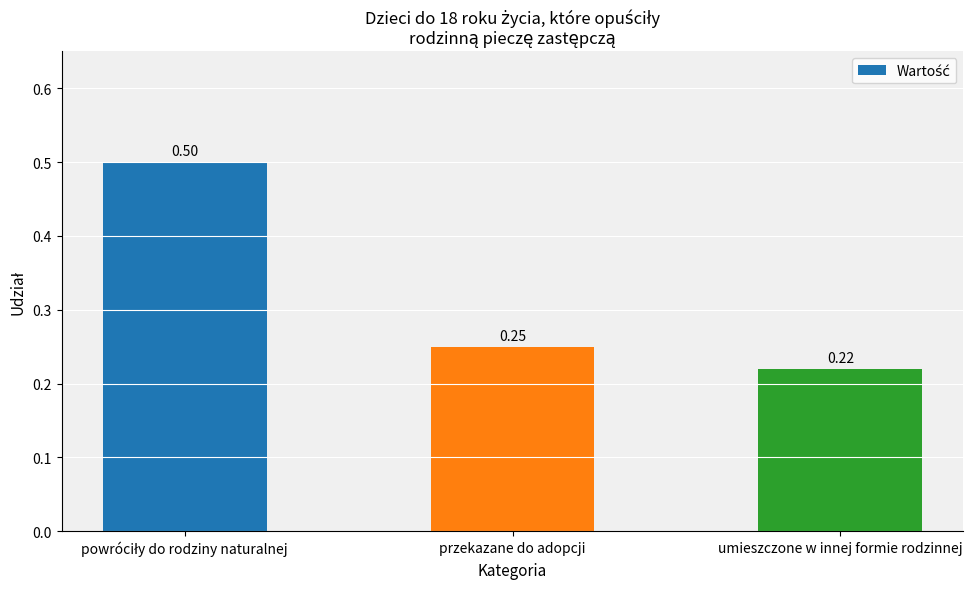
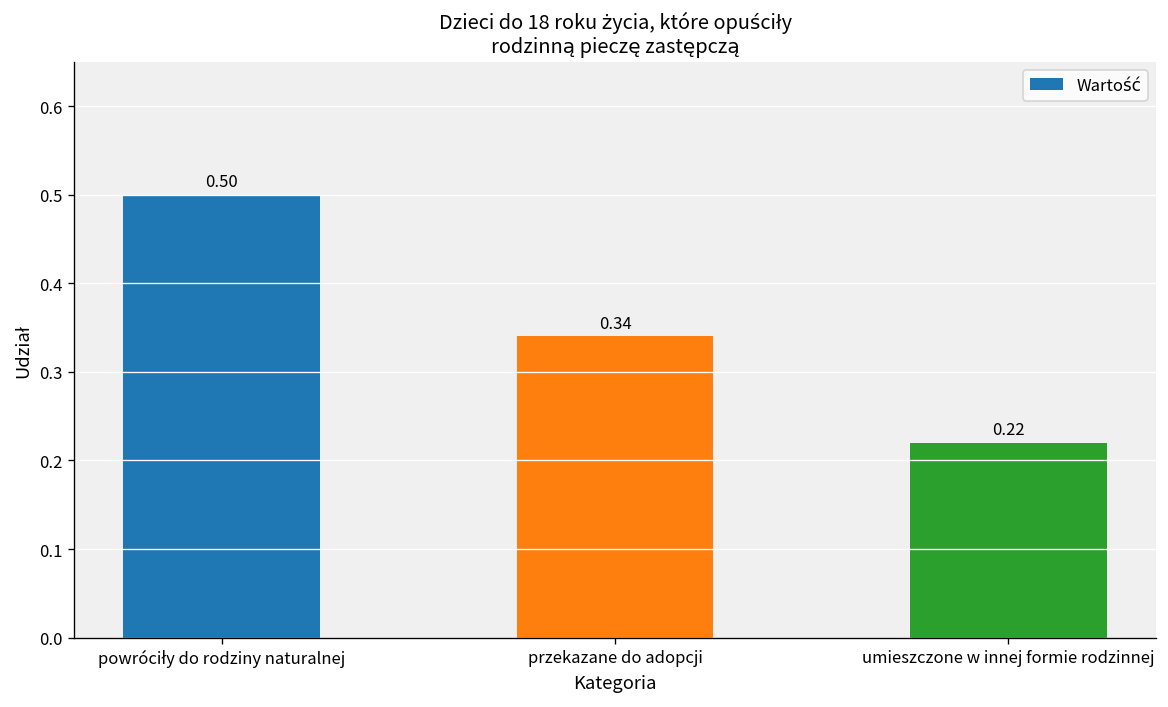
  {
    "powróciły do rodziny naturalnej": 0.50,
-   "przekazane do adopcji": 0.25,
+   "przekazane do adopcji": 0.34,
    "umieszczone w innej formie rodzinnej": 0.22
  }
